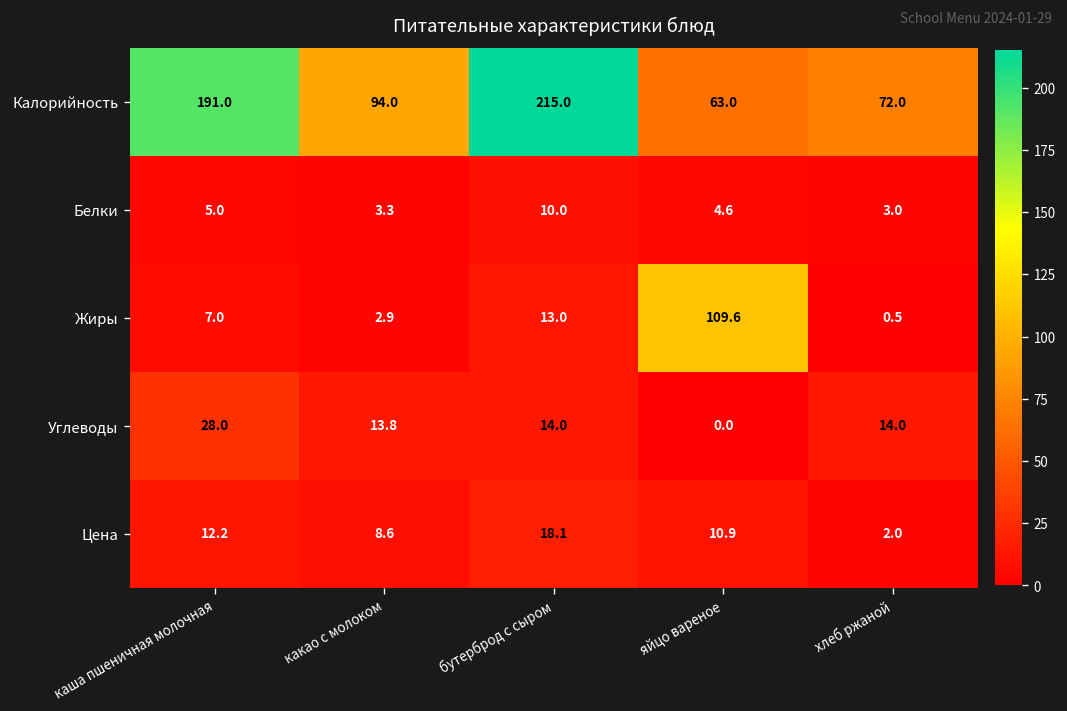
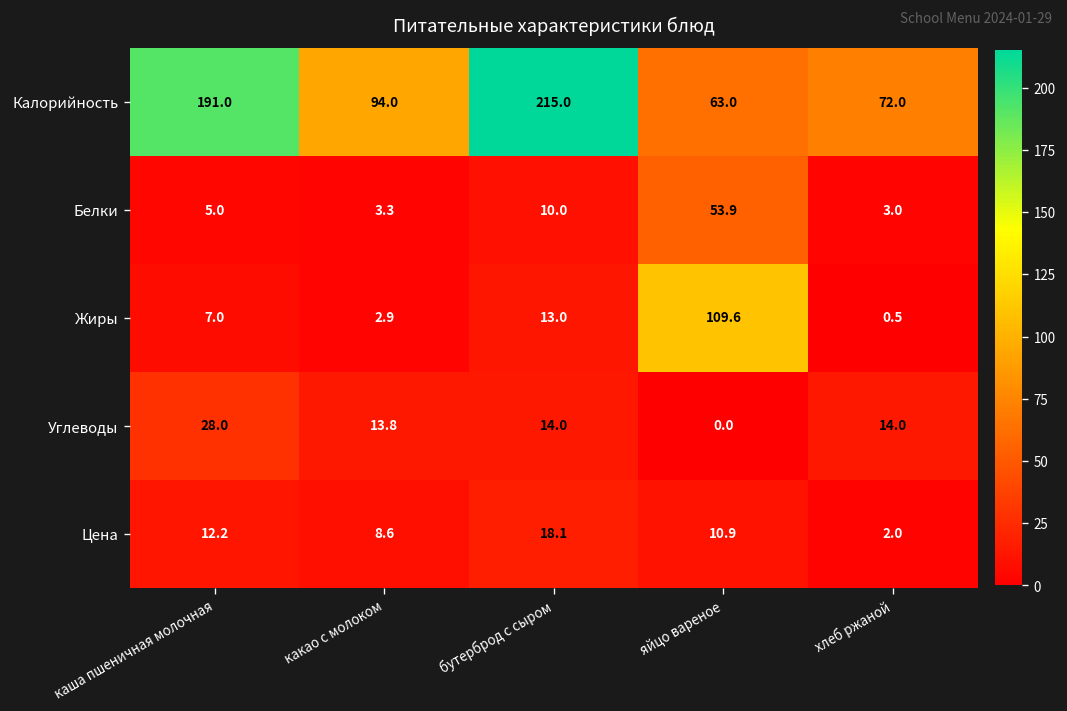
  {
    "Калорийность": {
      "каша пшеничная молочная": 191.0,
      "какао с молоком": 94.0,
      "бутерброд с сыром": 215.0,
      "яйцо вареное": 63.0,
      "хлеб ржаной": 72.0
    },
    "Белки": {
      "каша пшеничная молочная": 5.0,
      "какао с молоком": 3.3,
      "бутерброд с сыром": 10.0,
-     "яйцо вареное": 4.6,
+     "яйцо вареное": 53.9,
      "хлеб ржаной": 3.0
    },
    "Жиры": {
      "каша пшеничная молочная": 7.0,
      "какао с молоком": 2.9,
      "бутерброд с сыром": 13.0,
      "яйцо вареное": 109.6,
      "хлеб ржаной": 0.5
    },
    "Углеводы": {
      "каша пшеничная молочная": 28.0,
      "какао с молоком": 13.8,
      "бутерброд с сыром": 14.0,
      "яйцо вареное": 0.0,
      "хлеб ржаной": 14.0
    },
    "Цена": {
      "каша пшеничная молочная": 12.2,
      "какао с молоком": 8.6,
      "бутерброд с сыром": 18.1,
      "яйцо вареное": 10.9,
      "хлеб ржаной": 2.0
    }
  }
